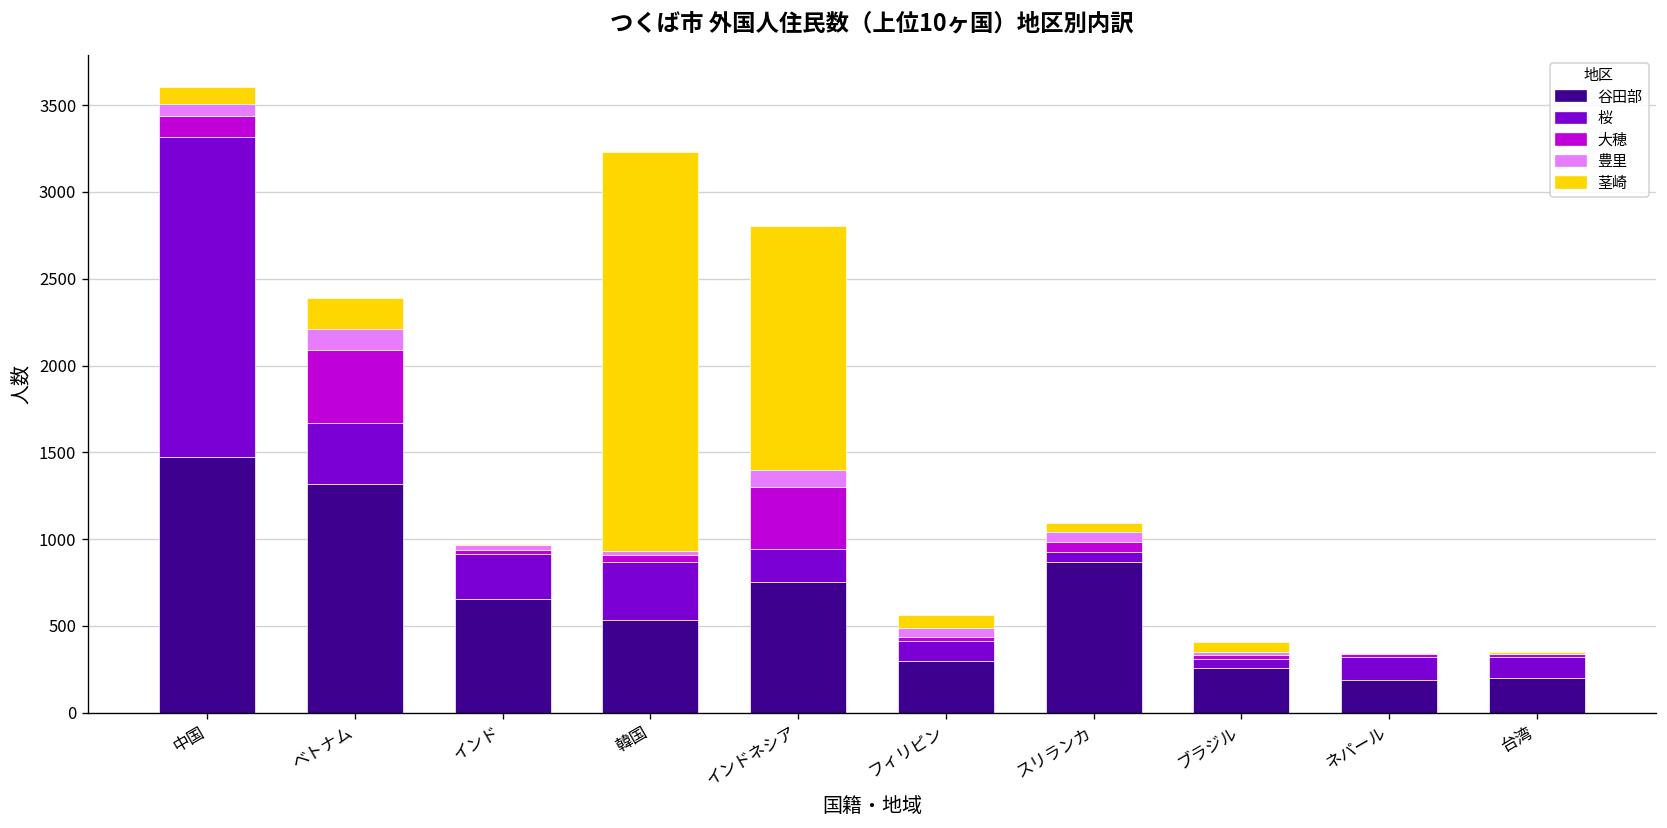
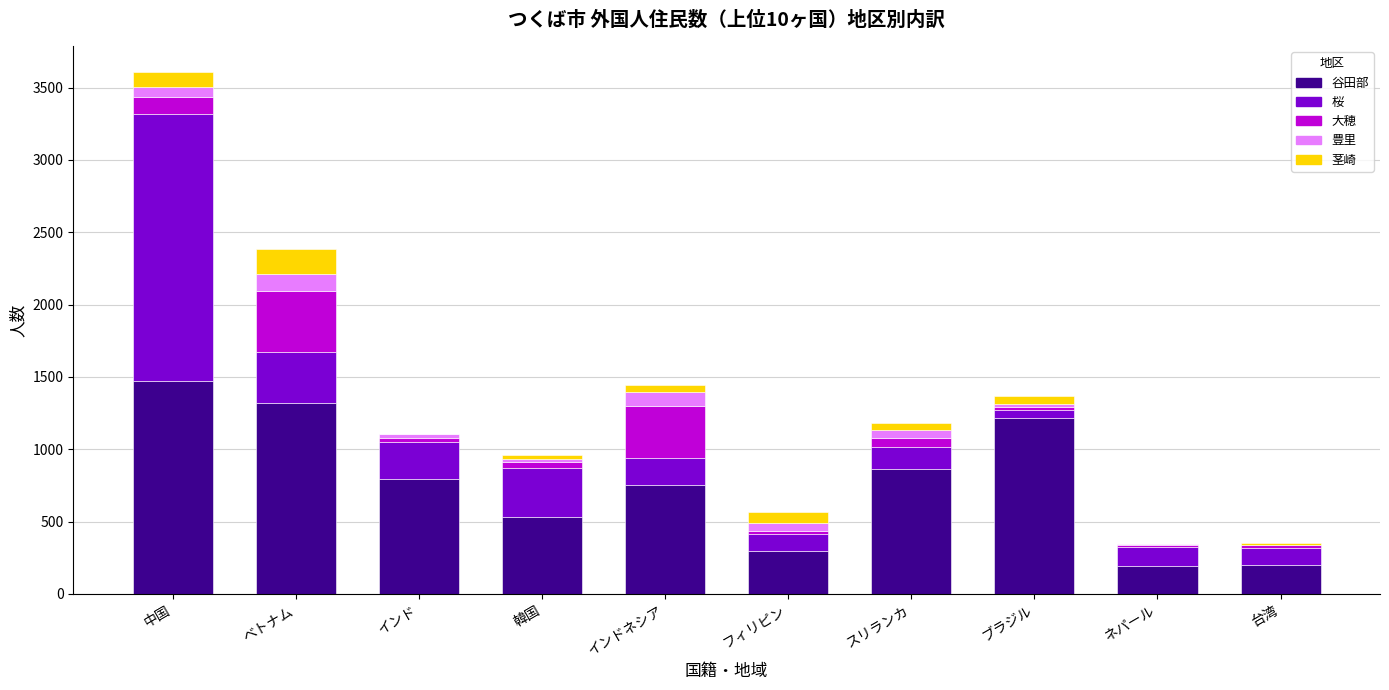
  {
    "谷田部": {
      "中国": 1470,
      "ベトナム": 1320,
-     "インド": 660,
+     "インド": 800,
      "韓国": 530,
      "インドネシア": 750,
      "フィリピン": 300,
      "スリランカ": 870,
-     "ブラジル": 260,
+     "ブラジル": 1220,
      "ネパール": 190,
      "台湾": 200
    },
    "桜": {
      "中国": 1850,
      "ベトナム": 350,
      "インド": 260,
      "韓国": 340,
      "インドネシア": 190,
      "フィリピン": 120,
-     "スリランカ": 60,
+     "スリランカ": 150,
      "ブラジル": 60,
      "ネパール": 130,
      "台湾": 120
    },
    "大穂": {
      "中国": 120,
      "ベトナム": 420,
      "インド": 30,
      "韓国": 40,
      "インドネシア": 360,
      "フィリピン": 20,
      "スリランカ": 60,
      "ブラジル": 20,
      "台湾": 20
    },
    "豊里": {
      "中国": 70,
      "ベトナム": 120,
      "インド": 30,
      "韓国": 20,
      "インドネシア": 100,
      "フィリピン": 50,
      "スリランカ": 60,
      "ブラジル": 20
    },
    "茎崎": {
      "中国": 100,
      "ベトナム": 180,
-     "韓国": 2300,
-     "インドネシア": 1410,
+     "韓国": 30,
+     "インドネシア": 50,
      "フィリピン": 80,
      "スリランカ": 50,
      "ブラジル": 60
    }
  }
